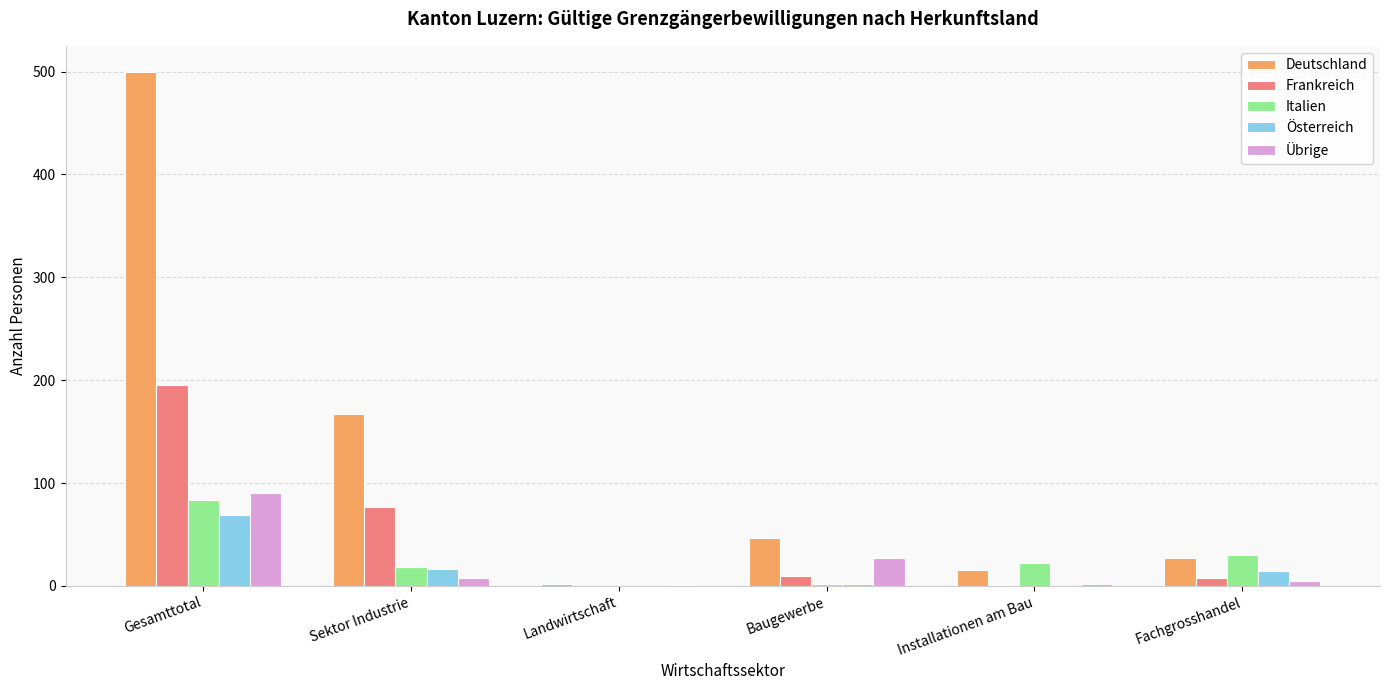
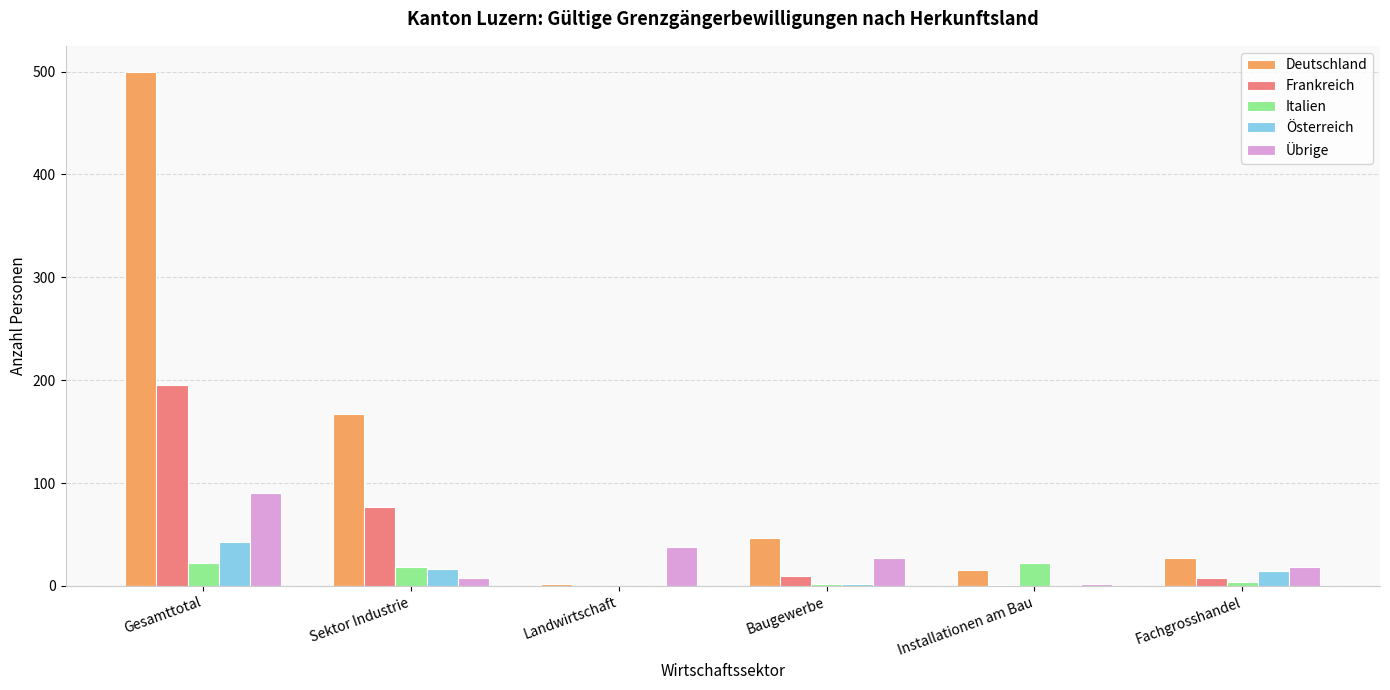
  {
    "Italien": {
-     "Gesamttotal": 83,
+     "Gesamttotal": 22,
      "Sektor Industrie": 18,
      "Landwirtschaft": 0,
      "Installationen am Bau": 22,
-     "Fachgrosshandel": 30
+     "Fachgrosshandel": 4
    },
    "Österreich": {
-     "Gesamttotal": 69,
+     "Gesamttotal": 43,
      "Sektor Industrie": 16,
      "Landwirtschaft": 0,
      "Installationen am Bau": 0,
      "Fachgrosshandel": 14
    },
    "Übrige": {
      "Gesamttotal": 90,
      "Sektor Industrie": 8,
-     "Landwirtschaft": 1,
+     "Landwirtschaft": 38,
      "Baugewerbe": 27,
-     "Fachgrosshandel": 5
+     "Fachgrosshandel": 18
    }
  }
